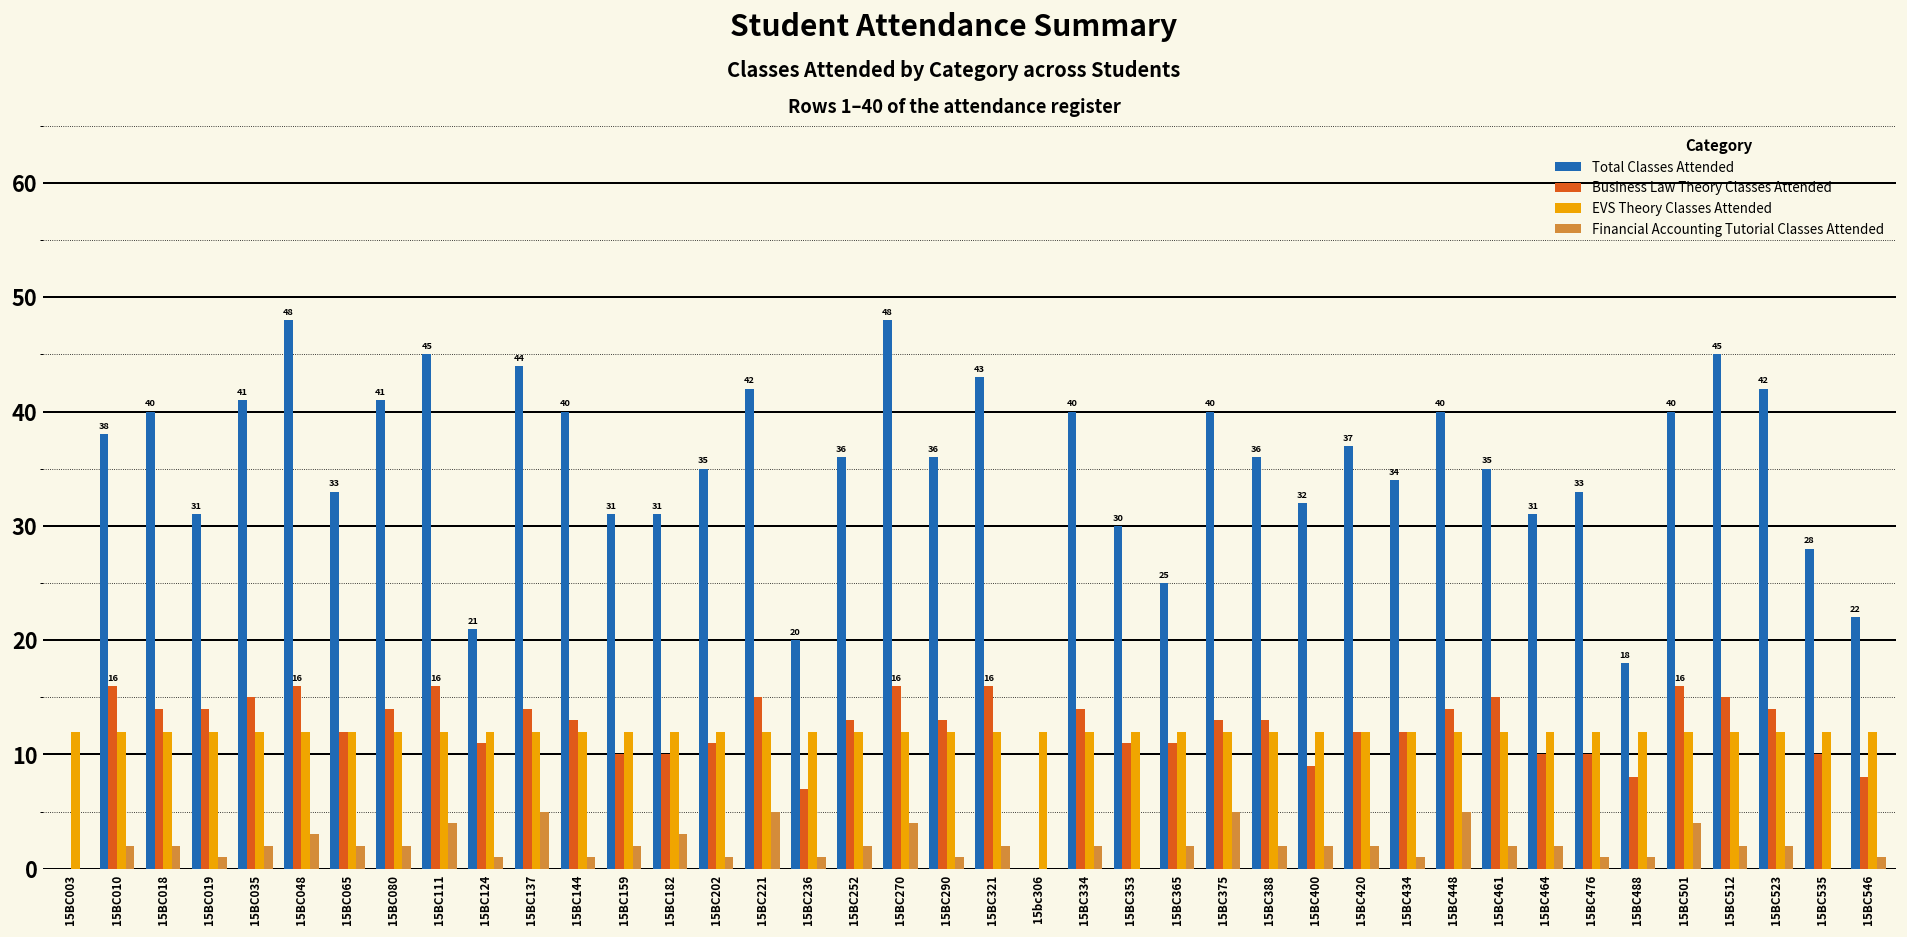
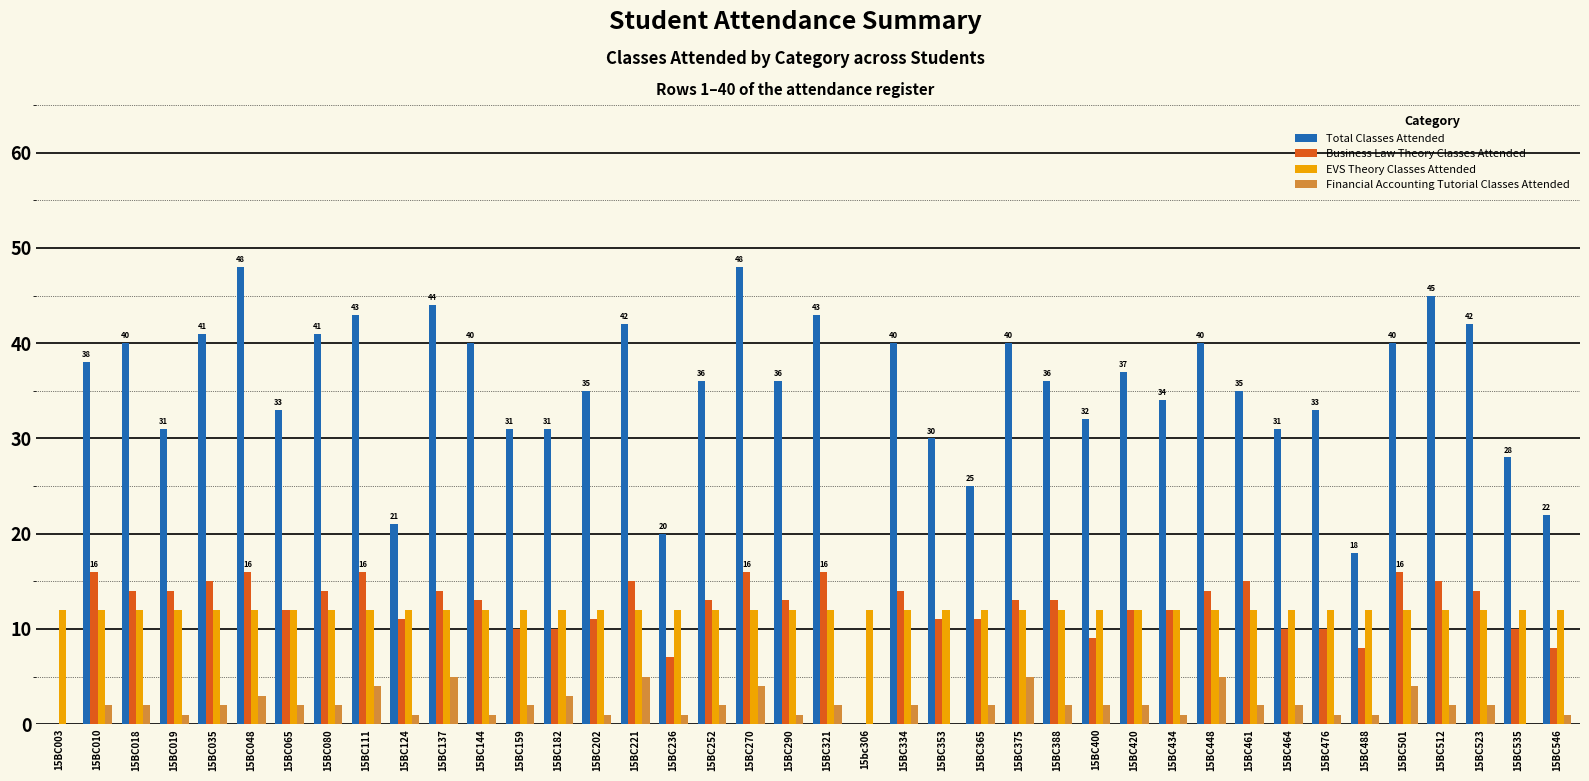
  {
    "Total Classes Attended": {
      "15BC010": 38,
      "15BC018": 40,
      "15BC019": 31,
      "15BC035": 41,
      "15BC048": 48,
      "15BC065": 33,
      "15BC080": 41,
-     "15BC111": 45,
+     "15BC111": 43,
      "15BC124": 21,
      "15BC137": 44,
      "15BC144": 40,
      "15BC159": 31,
      "15BC182": 31,
      "15BC202": 35,
      "15BC221": 42,
      "15BC236": 20,
      "15BC252": 36,
      "15BC270": 48,
      "15BC290": 36,
      "15BC321": 43,
      "15BC334": 40,
      "15BC353": 30,
      "15BC365": 25,
      "15BC375": 40,
      "15BC388": 36,
      "15BC400": 32,
      "15BC420": 37,
      "15BC434": 34,
      "15BC448": 40,
      "15BC461": 35,
      "15BC464": 31,
      "15BC476": 33,
      "15BC488": 18,
      "15BC501": 40,
      "15BC512": 45,
      "15BC523": 42,
      "15BC535": 28,
      "15BC546": 22
    },
    "Business Law Theory Classes Attended": {
      "15BC010": 16,
      "15BC048": 16,
      "15BC111": 16,
      "15BC270": 16,
      "15BC321": 16,
      "15BC501": 16
    },
    "EVS Theory Classes Attended": {
      "15BC003": 12,
      "15BC010": 12,
      "15BC018": 12,
      "15BC019": 12,
      "15BC035": 12,
      "15BC048": 12,
      "15BC065": 12,
      "15BC080": 12,
      "15BC111": 12,
      "15BC124": 12,
      "15BC137": 12,
      "15BC144": 12,
      "15BC159": 12,
      "15BC182": 12,
      "15BC202": 12,
      "15BC221": 12,
      "15BC236": 12,
      "15BC252": 12,
      "15BC270": 12,
      "15BC290": 12,
      "15BC321": 12,
      "15bc306": 12,
      "15BC334": 12,
      "15BC353": 12,
      "15BC365": 12,
      "15BC375": 12,
      "15BC388": 12,
      "15BC400": 12,
      "15BC420": 12,
      "15BC434": 12,
      "15BC448": 12,
      "15BC461": 12,
      "15BC464": 12,
      "15BC476": 12,
      "15BC488": 12,
      "15BC501": 12,
      "15BC512": 12,
      "15BC523": 12,
      "15BC535": 12,
      "15BC546": 12
    },
    "Financial Accounting Tutorial Classes Attended": {
      "15BC003": 0,
      "15BC010": 2,
      "15BC018": 2,
      "15BC019": 1,
      "15BC035": 2,
      "15BC048": 3,
      "15BC065": 2,
      "15BC080": 2,
      "15BC111": 4,
      "15BC124": 1,
      "15BC137": 5,
      "15BC144": 1,
      "15BC159": 2,
      "15BC182": 3,
      "15BC202": 1,
      "15BC221": 5,
      "15BC236": 1,
      "15BC252": 2,
      "15BC270": 4,
      "15BC290": 1,
      "15BC321": 2,
      "15bc306": 0,
      "15BC334": 2,
      "15BC353": 0,
      "15BC365": 2,
      "15BC375": 5,
      "15BC388": 2,
      "15BC400": 2,
      "15BC420": 2,
      "15BC434": 1,
      "15BC448": 5,
      "15BC461": 2,
      "15BC464": 2,
      "15BC476": 1,
      "15BC488": 1,
      "15BC501": 4,
      "15BC512": 2,
      "15BC523": 2,
      "15BC535": 0,
      "15BC546": 1
    }
  }
